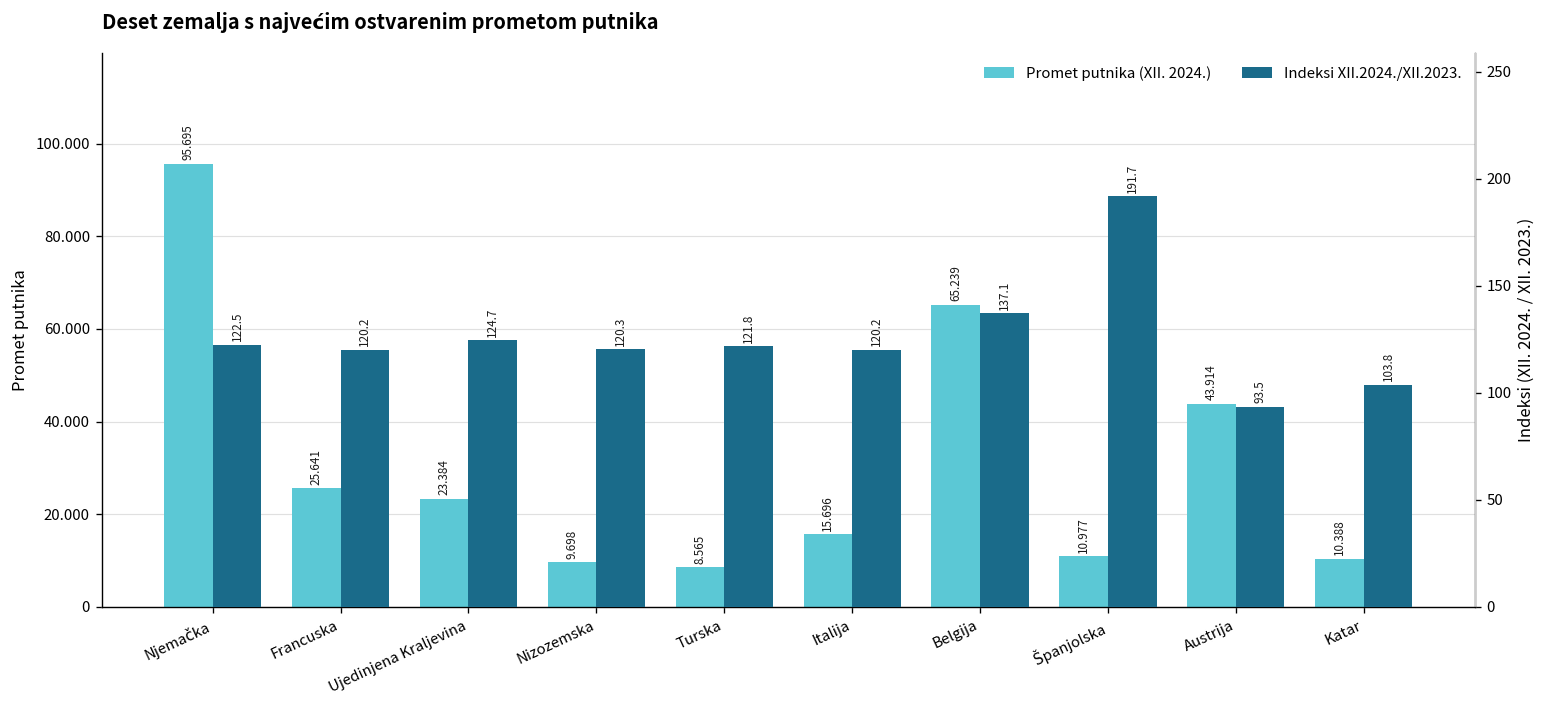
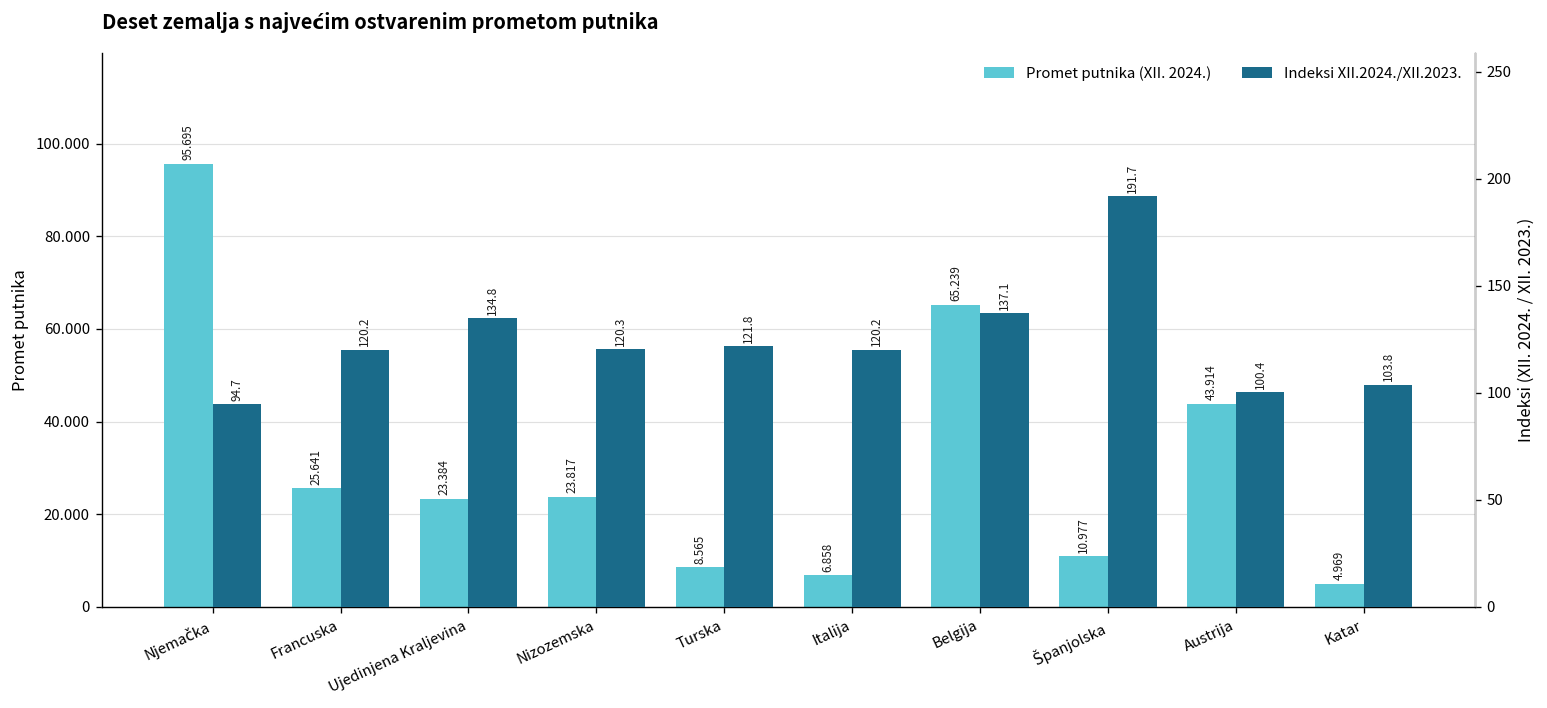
  {
    "Promet putnika (XII. 2024.)": {
-     "Nizozemska": 9.698,
-     "Italija": 15.696,
-     "Katar": 10.388
+     "Nizozemska": 23.817,
+     "Italija": 6.858,
+     "Katar": 4.969
    },
    "Indeksi XII.2024./XII.2023.": {
-     "Njemačka": 122.5,
+     "Njemačka": 94.7,
      "Francuska": 120.2,
-     "Ujedinjena Kraljevina": 124.7,
+     "Ujedinjena Kraljevina": 134.8,
      "Nizozemska": 120.3,
      "Turska": 121.8,
      "Italija": 120.2,
      "Belgija": 137.1,
      "Španjolska": 191.7,
-     "Austrija": 93.5,
+     "Austrija": 100.4,
      "Katar": 103.8
    }
  }
